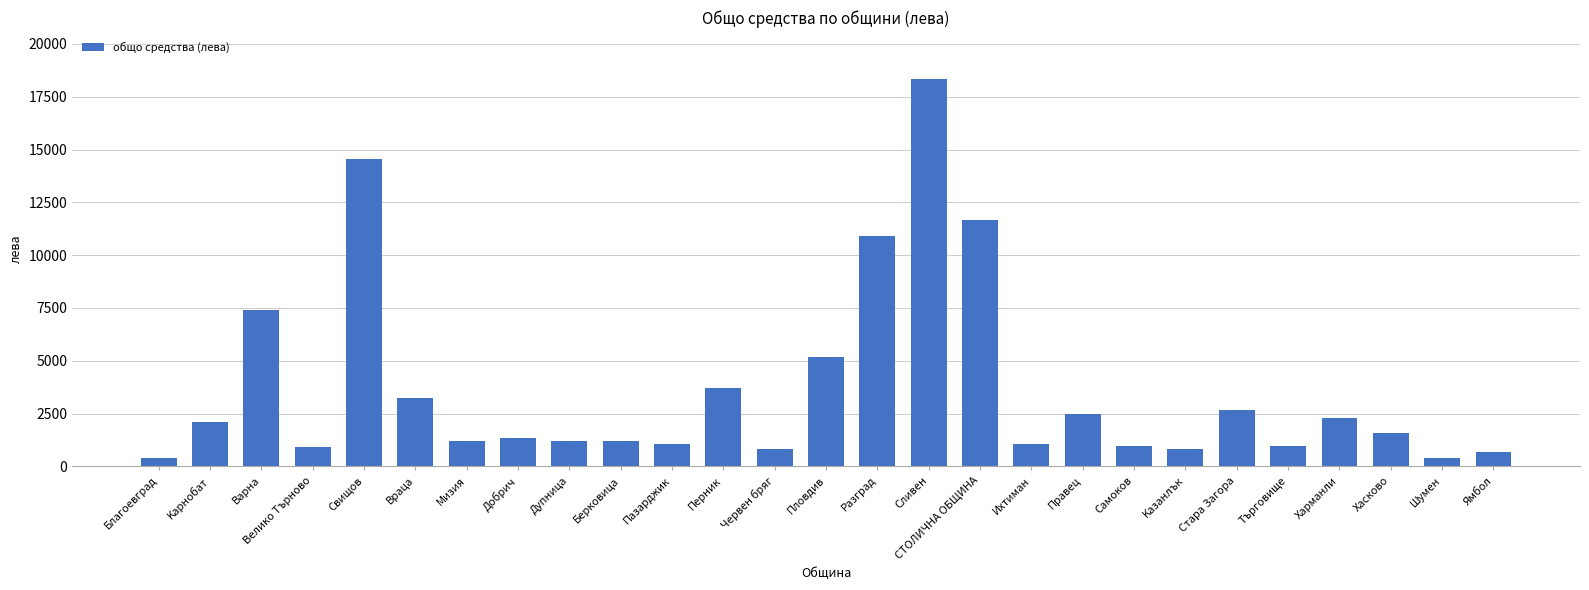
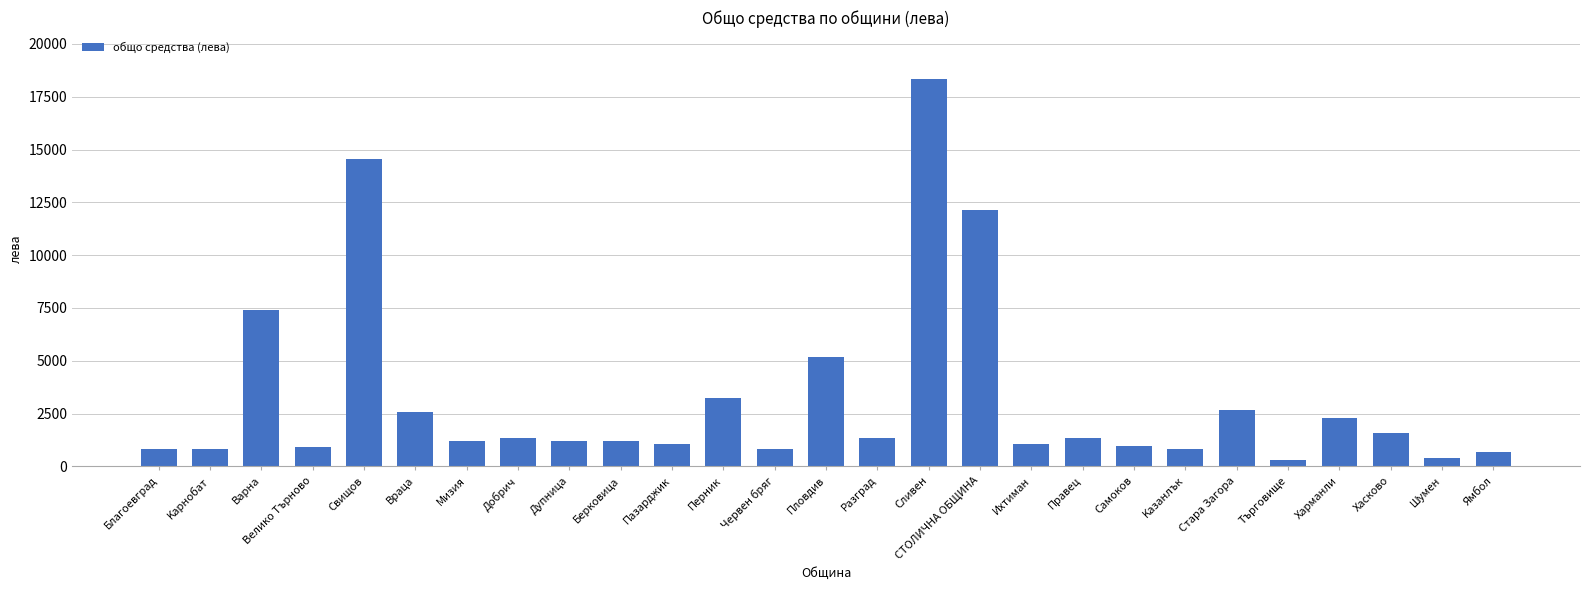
  {
-   "Благоевград": 400,
-   "Kарнобат": 2100,
+   "Благоевград": 800,
+   "Kарнобат": 800,
    "Bарна": 7400,
    "Bелико Tърново": 900,
    "Cвищов": 14600,
-   "Bраца": 3200,
+   "Bраца": 2600,
    "Mизия": 1200,
    "Добрич": 1400,
    "Дупница": 1200,
    "Берковица": 1200,
    "Пазарджик": 1100,
-   "Перник": 3700,
+   "Перник": 3200,
    "Червен бряг": 800,
    "Пловдив": 5200,
-   "Pазград": 10900,
+   "Pазград": 1400,
    "Cливен": 18400,
-   "СТОЛИЧНА ОБЩИНА": 11700,
+   "СТОЛИЧНА ОБЩИНА": 12200,
    "Ихтиман": 1100,
-   "Правец": 2500,
+   "Правец": 1400,
    "Cамоков": 900,
    "Kазанлък": 800,
    "Cтара Загора": 2700,
-   "Tърговище": 900,
+   "Tърговище": 300,
    "Xарманли": 2300,
    "Xасково": 1600,
    "Шумен": 400,
    "Ямбол": 700
  }
